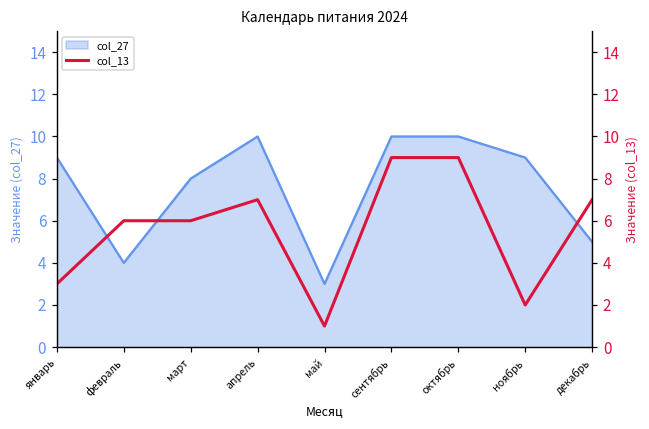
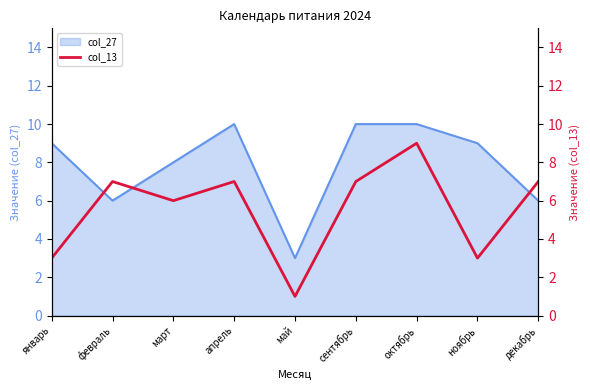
  {
    "col_27": {
      "январь": 9,
-     "февраль": 4,
+     "февраль": 6,
      "март": 8,
      "апрель": 10,
      "май": 3,
      "сентябрь": 10,
      "октябрь": 10,
      "ноябрь": 9,
-     "декабрь": 5
+     "декабрь": 6
    },
    "col_13": {
      "январь": 3,
-     "февраль": 6,
+     "февраль": 7,
      "март": 6,
      "апрель": 7,
      "май": 1,
-     "сентябрь": 9,
+     "сентябрь": 7,
      "октябрь": 9,
-     "ноябрь": 2,
+     "ноябрь": 3,
      "декабрь": 7
    }
  }
